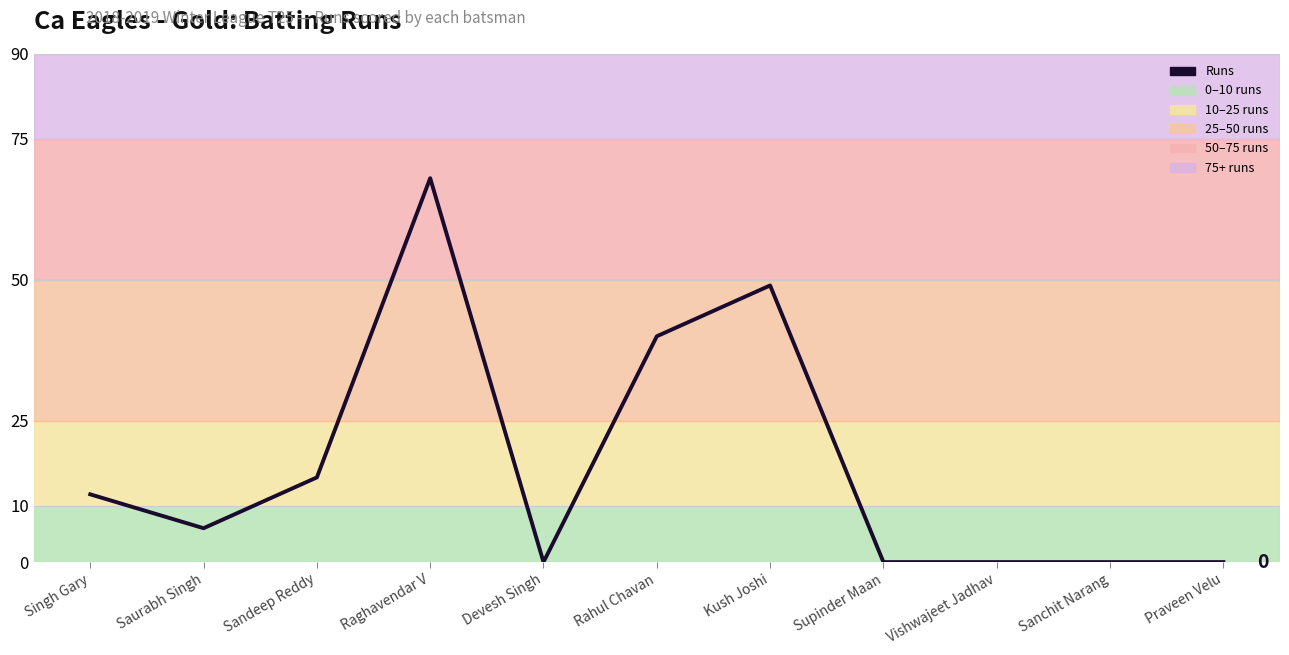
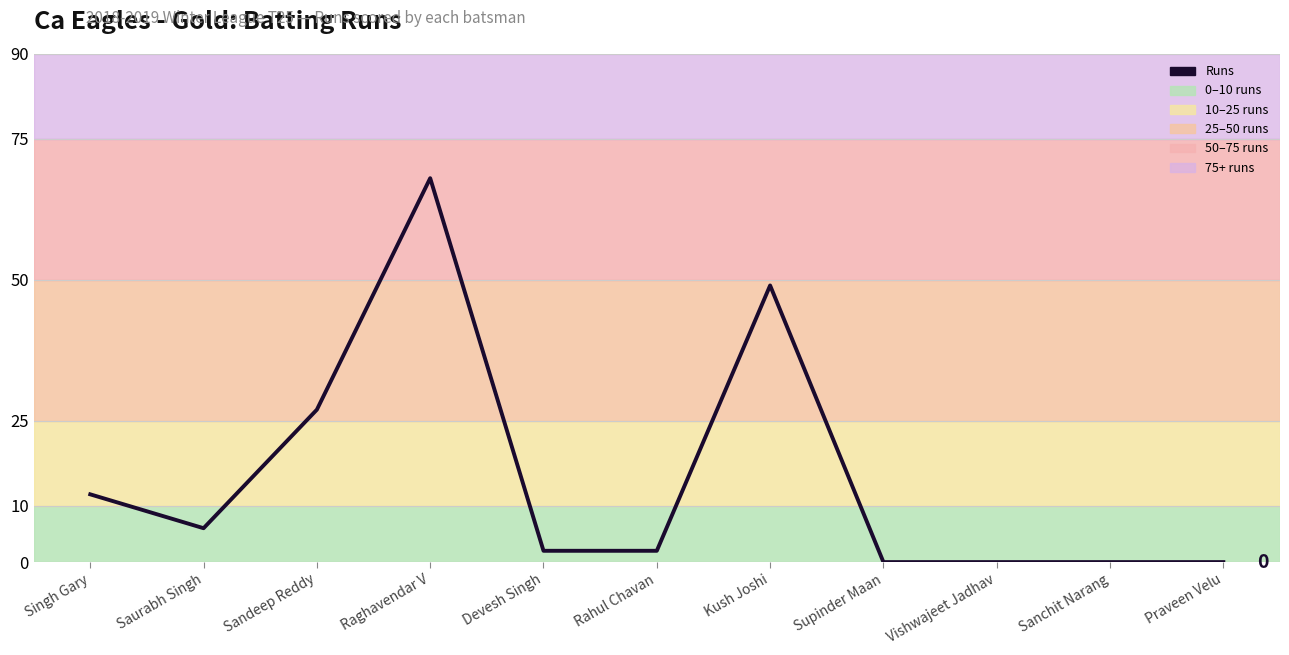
  {
    "Singh Gary": 12,
    "Saurabh Singh": 6,
-   "Sandeep Reddy": 15,
+   "Sandeep Reddy": 27,
    "Raghavendar V": 68,
-   "Devesh Singh": 0,
-   "Rahul Chavan": 40,
+   "Devesh Singh": 2,
+   "Rahul Chavan": 2,
    "Kush Joshi": 49,
    "Supinder Maan": 0,
    "Vishwajeet Jadhav": 0,
    "Sanchit Narang": 0
  }
